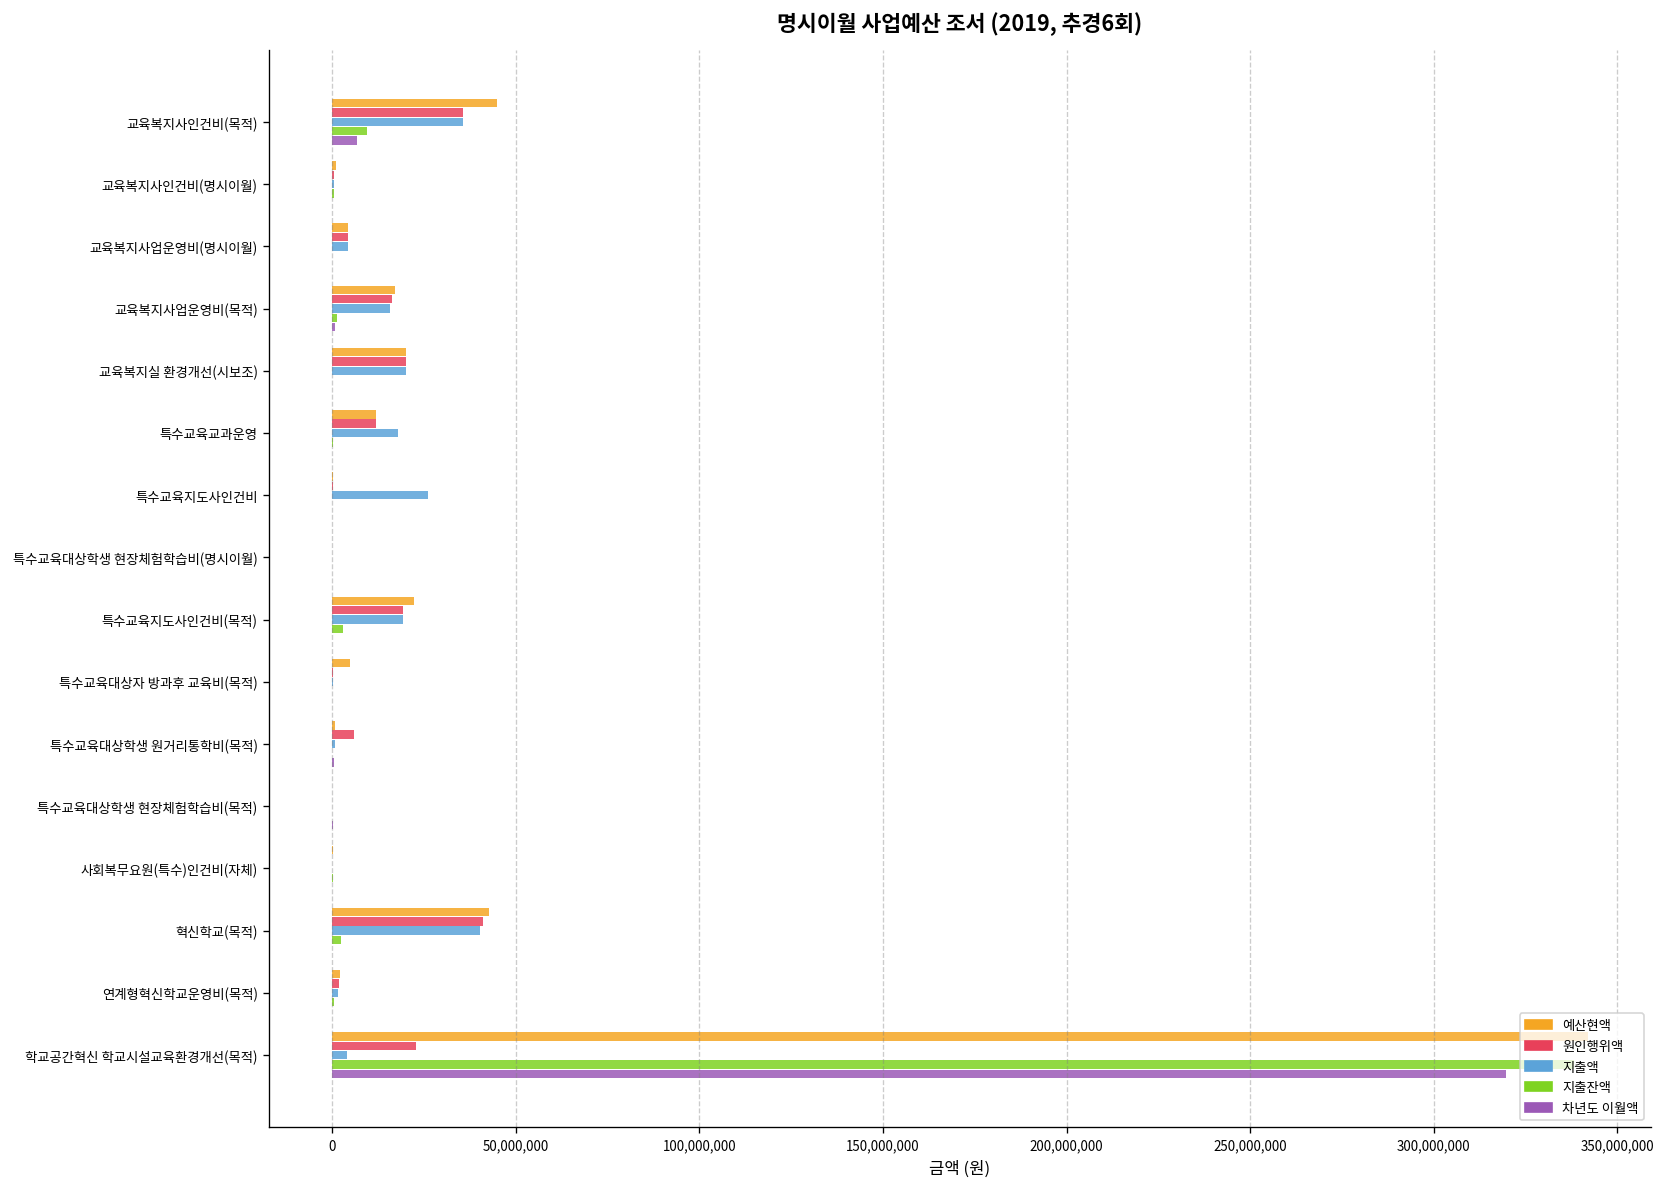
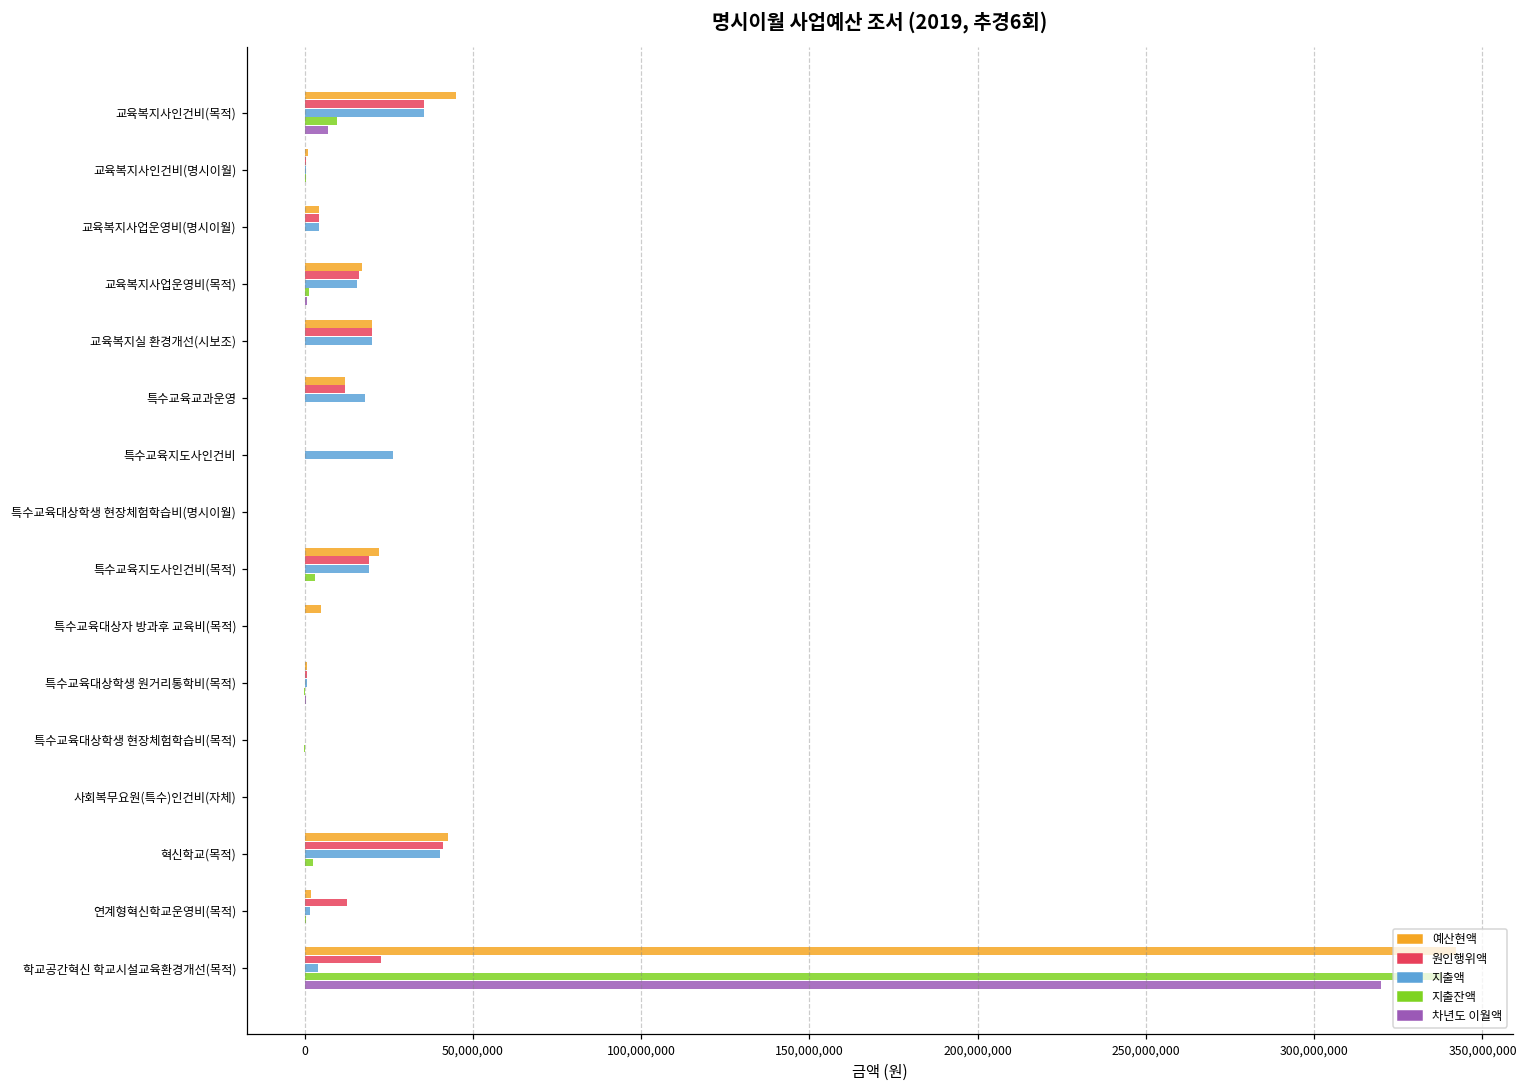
  {
    "예산현액": {
      "교육복지사인건비(목적)": "45,000,000",
      "교육복지사인건비(명시이월)": "1,000,000",
      "교육복지사업운영비(명시이월)": "4,000,000",
      "교육복지사업운영비(목적)": "17,000,000",
      "교육복지실 환경개선(시보조)": "20,000,000",
      "특수교육교과운영": "12,000,000",
      "특수교육지도사인건비(목적)": "22,000,000",
      "특수교육대상자 방과후 교육비(목적)": "5,000,000",
      "특수교육대상학생 현장체험학습비(목적)": "0",
      "혁신학교(목적)": "43,000,000",
      "연계형혁신학교운영비(목적)": "2,000,000"
    },
    "원인행위액": {
      "교육복지사인건비(목적)": "36,000,000",
      "교육복지사업운영비(명시이월)": "4,000,000",
      "교육복지사업운영비(목적)": "16,000,000",
      "교육복지실 환경개선(시보조)": "20,000,000",
      "특수교육교과운영": "12,000,000",
      "특수교육지도사인건비(목적)": "19,000,000",
-     "특수교육대상학생 원거리통학비(목적)": "6,000,000",
+     "특수교육대상학생 원거리통학비(목적)": "1,000,000",
      "사회복무요원(특수)인건비(자체)": "0",
      "혁신학교(목적)": "41,000,000",
-     "연계형혁신학교운영비(목적)": "2,000,000",
+     "연계형혁신학교운영비(목적)": "13,000,000",
      "학교공간혁신 학교시설교육환경개선(목적)": "23,000,000"
    },
    "지출액": {
      "교육복지사인건비(목적)": "36,000,000",
      "교육복지사업운영비(명시이월)": "4,000,000",
      "교육복지사업운영비(목적)": "16,000,000",
      "교육복지실 환경개선(시보조)": "20,000,000",
      "특수교육교과운영": "18,000,000",
      "특수교육지도사인건비": "26,000,000",
      "특수교육지도사인건비(목적)": "19,000,000",
      "사회복무요원(특수)인건비(자체)": "0",
      "혁신학교(목적)": "40,000,000",
      "연계형혁신학교운영비(목적)": "2,000,000",
      "학교공간혁신 학교시설교육환경개선(목적)": "4,000,000"
    },
    "지출잔액": {
      "교육복지사인건비(목적)": "10,000,000",
      "교육복지사업운영비(명시이월)": "0",
      "교육복지사업운영비(목적)": "1,000,000",
      "교육복지실 환경개선(시보조)": "0",
      "특수교육대상학생 현장체험학습비(명시이월)": "0",
      "특수교육지도사인건비(목적)": "3,000,000",
      "특수교육대상자 방과후 교육비(목적)": "0",
      "혁신학교(목적)": "2,000,000"
    },
    "차년도 이월액": {
      "교육복지사인건비(목적)": "7,000,000",
      "교육복지사인건비(명시이월)": "0",
      "교육복지사업운영비(명시이월)": "0",
      "교육복지실 환경개선(시보조)": "0",
      "특수교육교과운영": "0",
      "특수교육지도사인건비": "0",
      "특수교육대상학생 현장체험학습비(명시이월)": "0",
      "특수교육지도사인건비(목적)": "0",
      "특수교육대상자 방과후 교육비(목적)": "0",
      "사회복무요원(특수)인건비(자체)": "0",
      "혁신학교(목적)": "0",
      "연계형혁신학교운영비(목적)": "0",
      "학교공간혁신 학교시설교육환경개선(목적)": "320,000,000"
    }
  }
